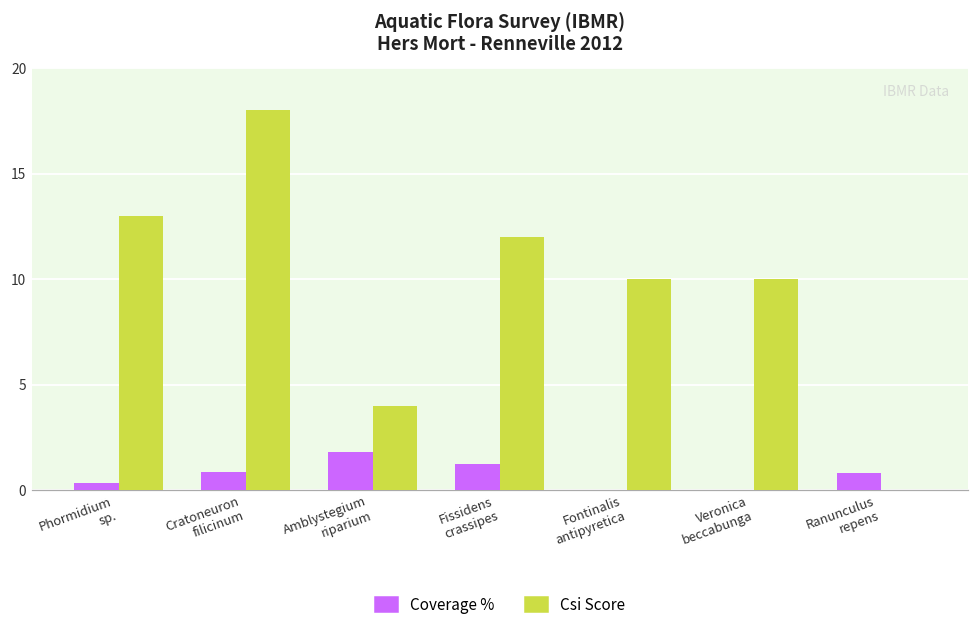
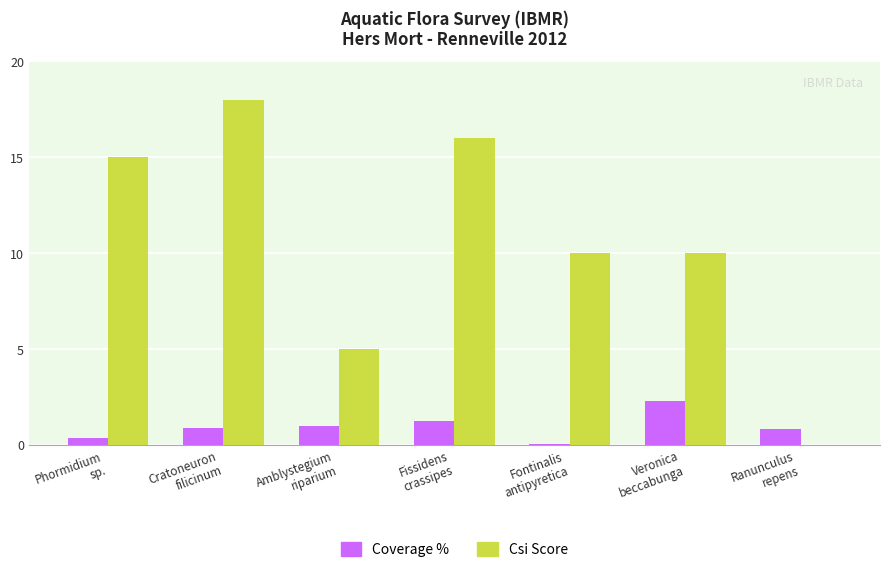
  {
    "Coverage %": {
      "Phormidium sp.": 0.3,
      "Cratoneuron filicinum": 0.9,
-     "Amblystegium riparium": 1.8,
+     "Amblystegium riparium": 1.0,
      "Fissidens crassipes": 1.2,
-     "Veronica beccabunga": 0.0,
+     "Veronica beccabunga": 2.3,
      "Ranunculus repens": 0.8
    },
    "Csi Score": {
-     "Phormidium sp.": 13,
+     "Phormidium sp.": 15,
      "Cratoneuron filicinum": 18,
-     "Amblystegium riparium": 4,
-     "Fissidens crassipes": 12,
+     "Amblystegium riparium": 5,
+     "Fissidens crassipes": 16,
      "Fontinalis antipyretica": 10,
      "Veronica beccabunga": 10,
      "Ranunculus repens": 0
    }
  }
